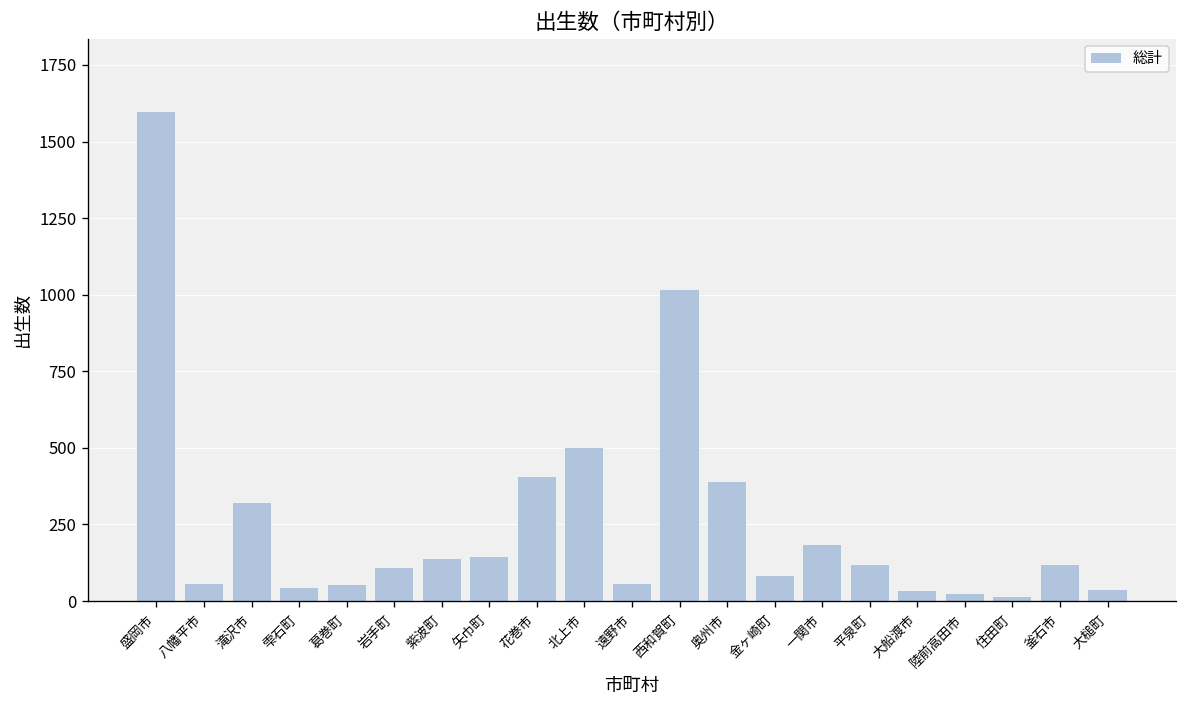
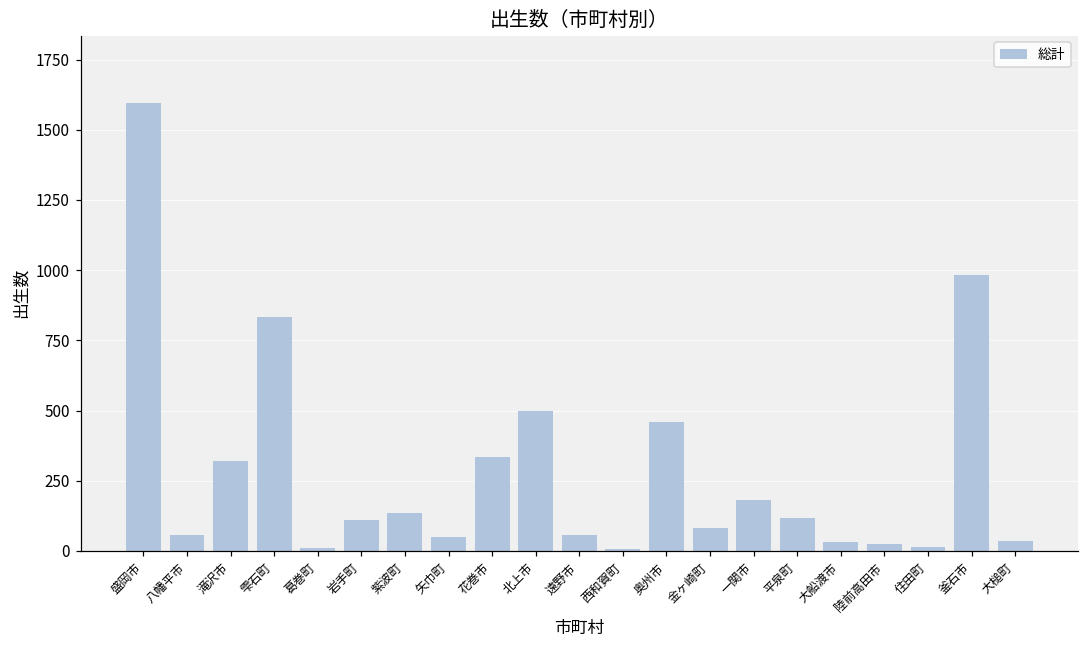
  {
    "盛岡市": 1600,
    "八幡平市": 60,
    "滝沢市": 320,
-   "雫石町": 40,
-   "葛巻町": 50,
+   "雫石町": 830,
+   "葛巻町": 10,
    "岩手町": 110,
    "紫波町": 140,
-   "矢巾町": 140,
-   "花巻市": 410,
+   "矢巾町": 50,
+   "花巻市": 340,
    "北上市": 500,
    "遠野市": 60,
-   "西和賀町": 1020,
-   "奥州市": 390,
+   "西和賀町": 10,
+   "奥州市": 460,
    "金ヶ崎町": 80,
    "一関市": 180,
    "平泉町": 120,
    "大船渡市": 30,
    "陸前高田市": 20,
    "住田町": 10,
-   "釜石市": 120,
+   "釜石市": 980,
    "大槌町": 40
  }
